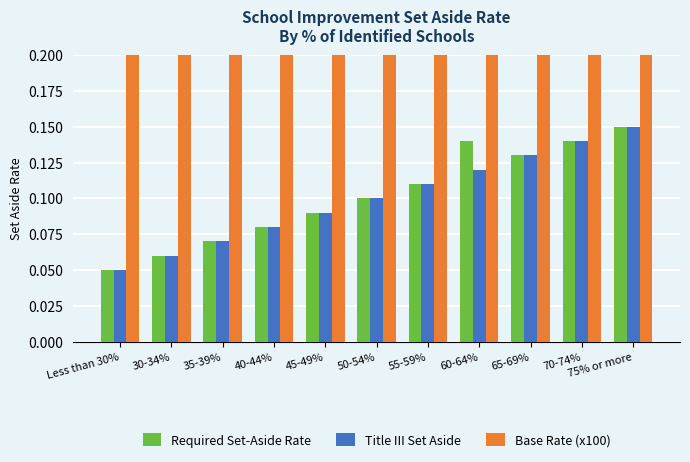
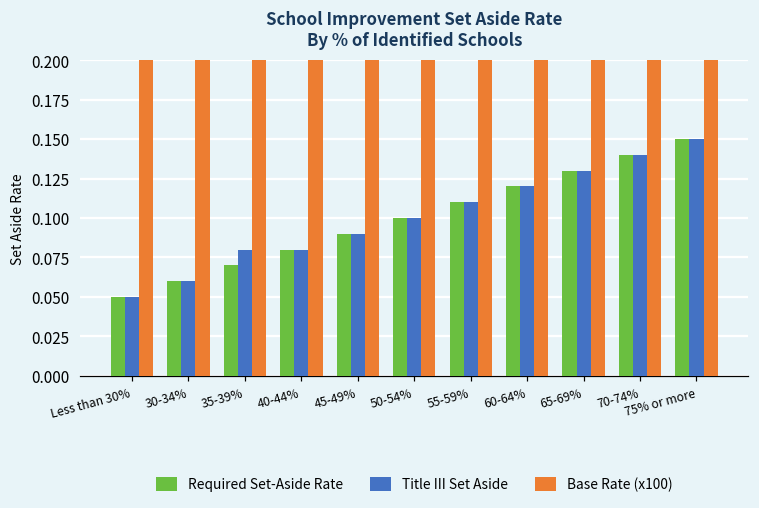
  {
    "Required Set-Aside Rate": {
      "Less than 30%": 0.05,
      "30-34%": 0.06,
      "35-39%": 0.07,
      "40-44%": 0.08,
      "45-49%": 0.09,
      "50-54%": 0.10,
      "55-59%": 0.11,
-     "60-64%": 0.14,
+     "60-64%": 0.12,
      "65-69%": 0.13,
      "70-74%": 0.14,
      "75% or more": 0.15
    },
    "Title III Set Aside": {
      "Less than 30%": 0.05,
      "30-34%": 0.06,
-     "35-39%": 0.07,
+     "35-39%": 0.08,
      "40-44%": 0.08,
      "45-49%": 0.09,
      "50-54%": 0.10,
      "55-59%": 0.11,
      "60-64%": 0.12,
      "65-69%": 0.13,
      "70-74%": 0.14,
      "75% or more": 0.15
    }
  }
